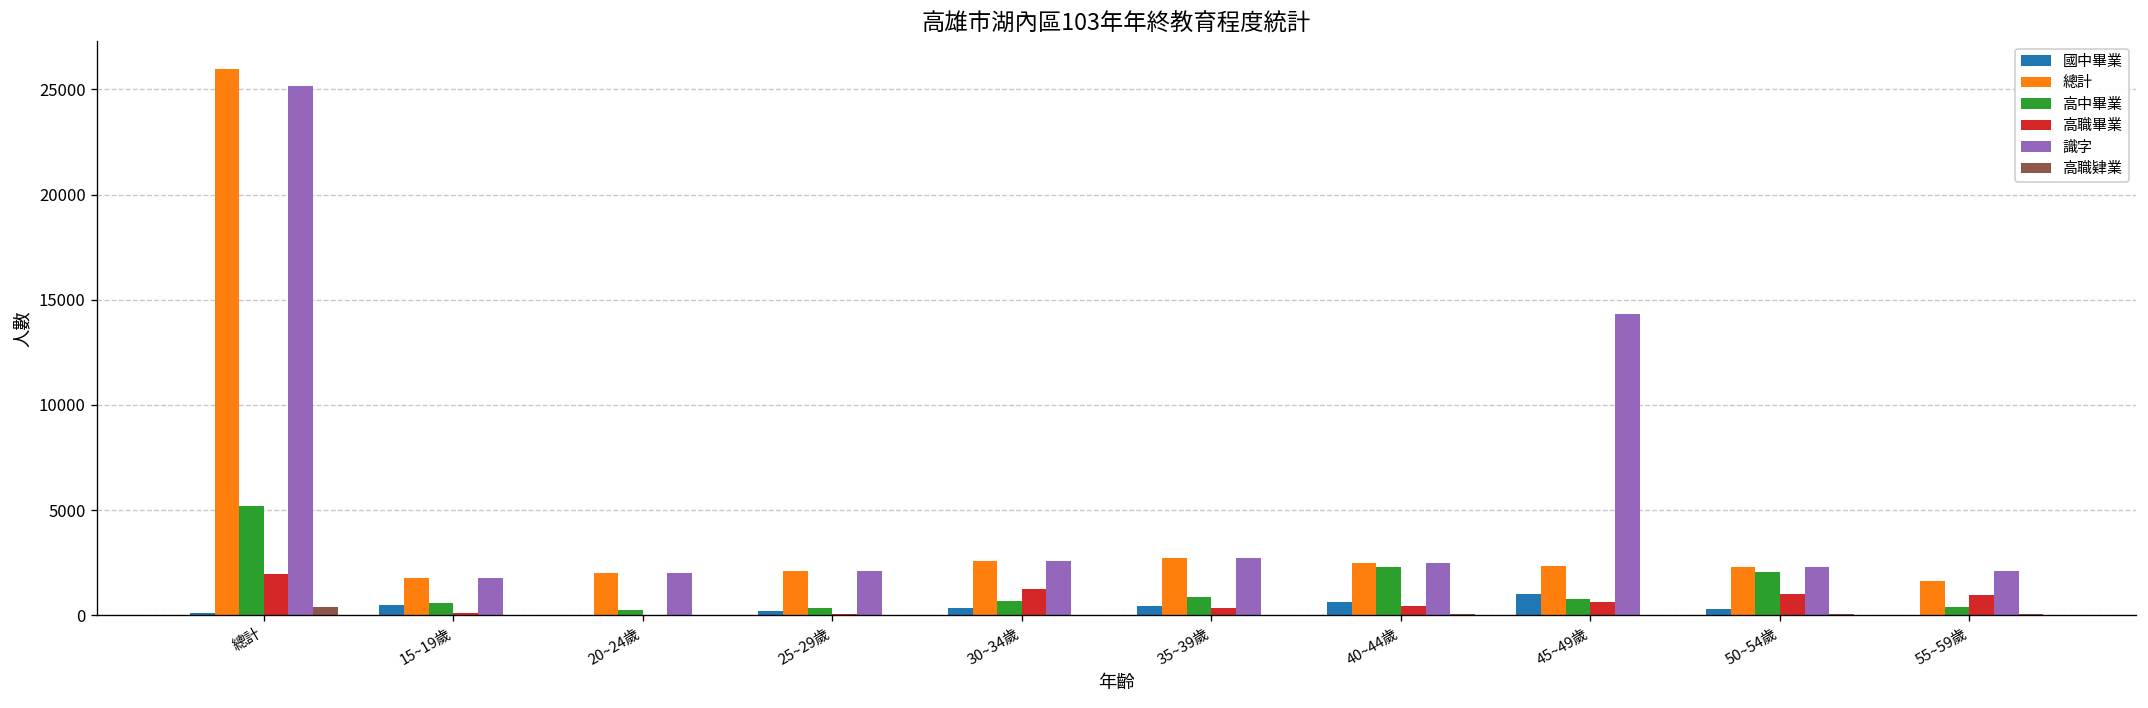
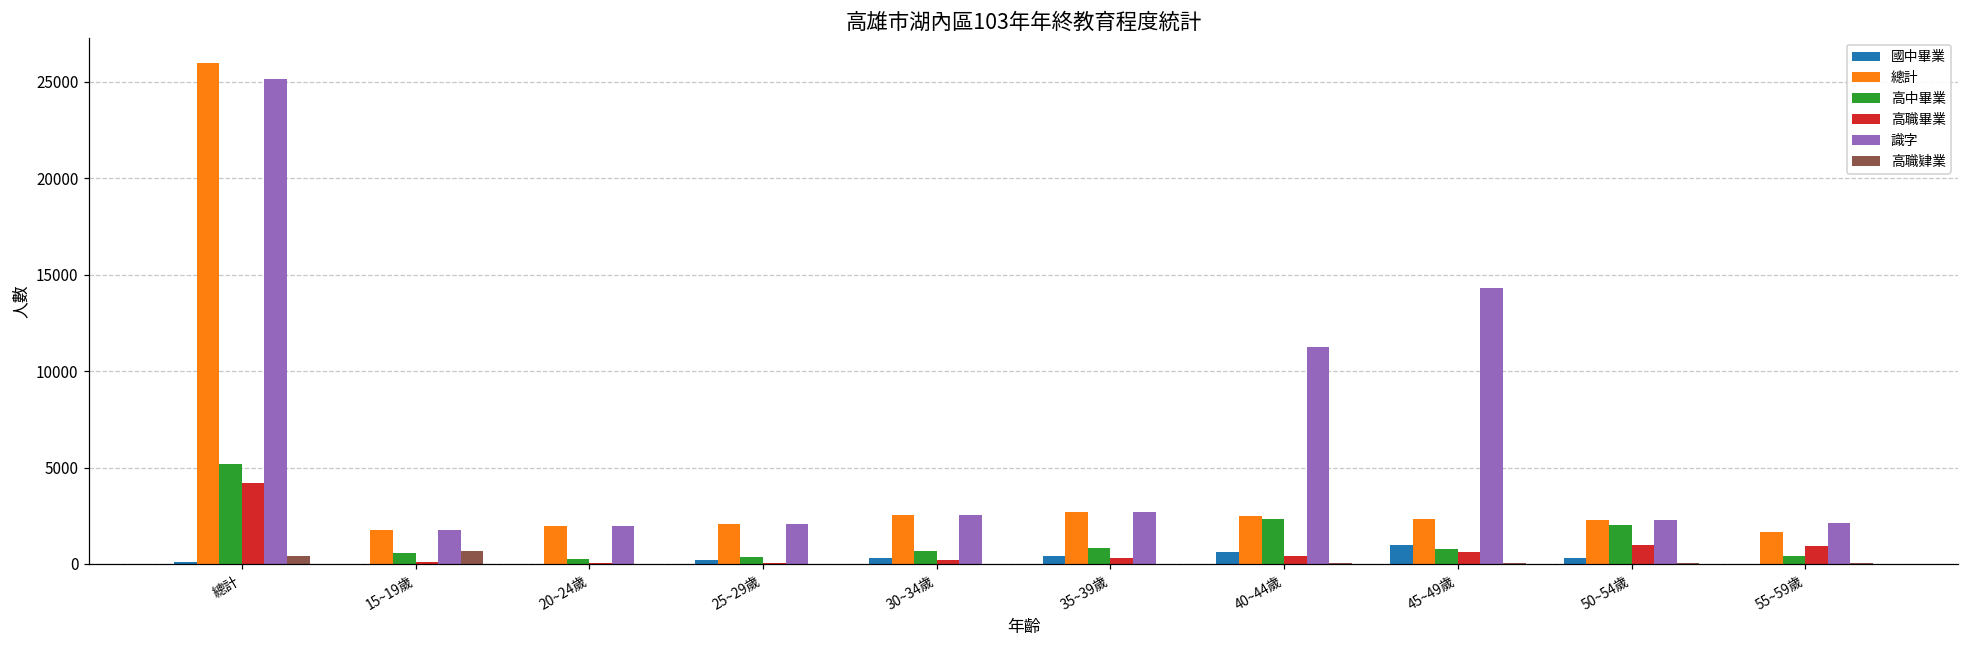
  {
    "國中畢業": {
-     "15~19歲": 500,
+     "15~19歲": 0,
      "25~29歲": 200,
      "30~34歲": 300,
      "35~39歲": 400,
      "40~44歲": 600,
      "45~49歲": 1000,
      "50~54歲": 300,
      "55~59歲": 0
    },
    "總計": {
      "總計": 26000,
      "15~19歲": 1800,
      "20~24歲": 2000,
      "25~29歲": 2100,
      "30~34歲": 2600,
      "35~39歲": 2700,
      "40~44歲": 2500,
      "45~49歲": 2400,
      "50~54歲": 2300,
      "55~59歲": 1600
    },
    "高中畢業": {
      "總計": 5200,
      "15~19歲": 600,
      "20~24歲": 200,
      "25~29歲": 400,
      "30~34歲": 700,
      "35~39歲": 900,
      "40~44歲": 2300,
      "45~49歲": 800,
      "50~54歲": 2000,
      "55~59歲": 400
    },
    "高職畢業": {
-     "總計": 2000,
-     "30~34歲": 1200,
+     "總計": 4200,
+     "30~34歲": 200,
      "35~39歲": 300,
      "40~44歲": 400,
      "45~49歲": 600,
      "50~54歲": 1000,
      "55~59歲": 1000
    },
    "識字": {
      "總計": 25100,
      "15~19歲": 1800,
      "20~24歲": 2000,
      "25~29歲": 2100,
      "30~34歲": 2600,
      "35~39歲": 2700,
-     "40~44歲": 2500,
+     "40~44歲": 11300,
      "45~49歲": 14300,
      "50~54歲": 2300,
      "55~59歲": 2100
    },
    "高職肄業": {
      "總計": 400,
-     "15~19歲": 0
+     "15~19歲": 700
    }
  }
